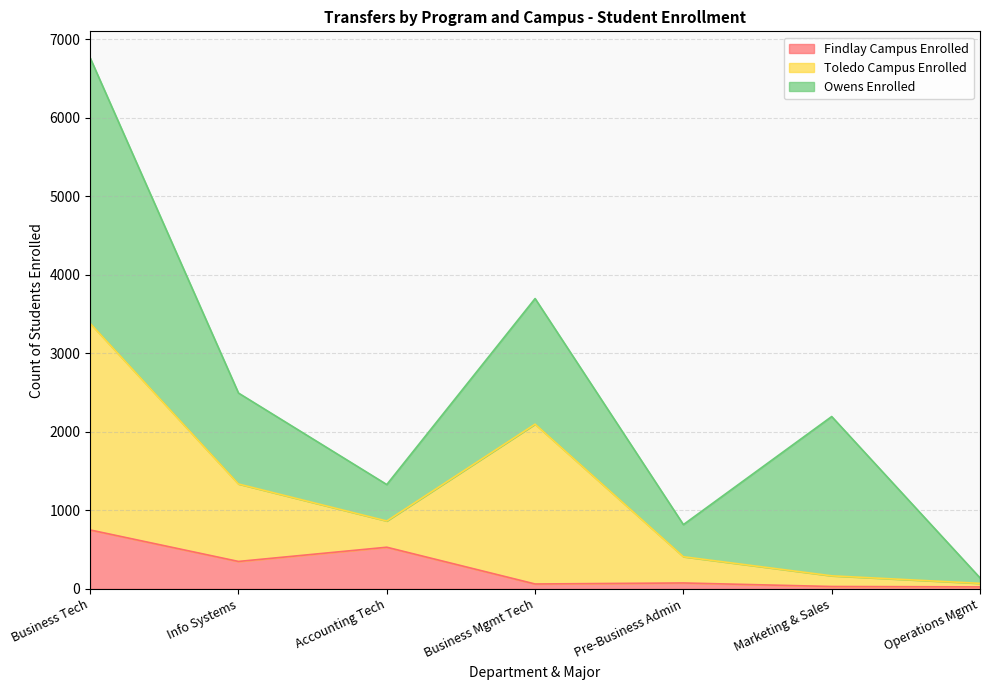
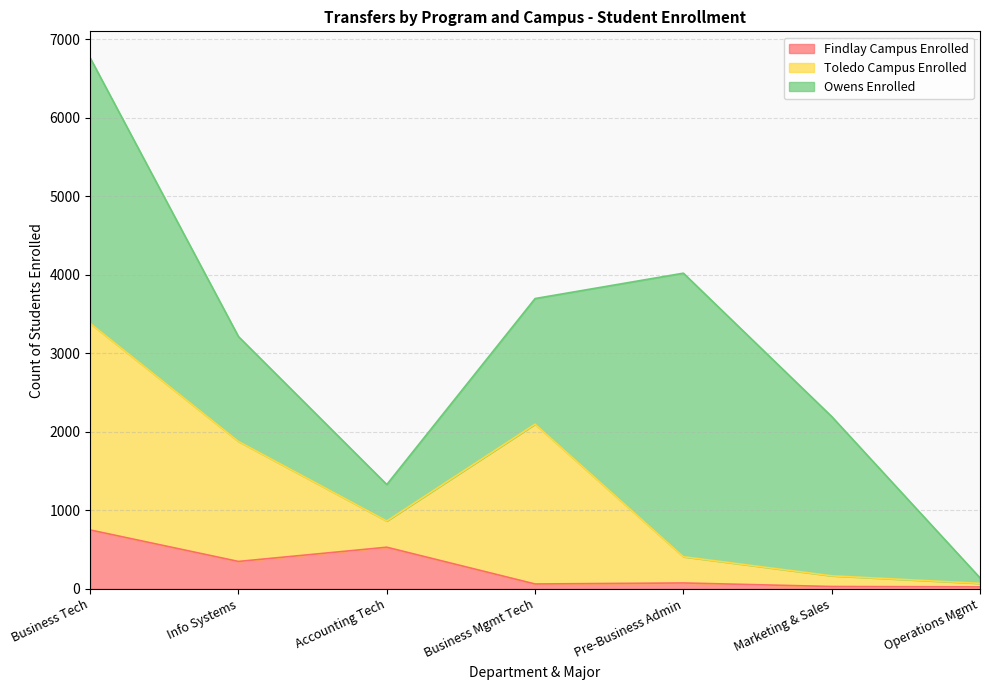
  {
    "Findlay Campus Enrolled": {
      "Business Tech": 800,
      "Info Systems": 300,
      "Accounting Tech": 500,
      "Business Mgmt Tech": 100,
      "Pre-Business Admin": 100,
      "Marketing & Sales": 0,
      "Operations Mgmt": 0
    },
    "Toledo Campus Enrolled": {
      "Business Tech": 2600,
-     "Info Systems": 1000,
+     "Info Systems": 1500,
      "Accounting Tech": 300,
      "Business Mgmt Tech": 2000,
      "Pre-Business Admin": 300,
      "Marketing & Sales": 100,
      "Operations Mgmt": 0
    },
    "Owens Enrolled": {
      "Business Tech": 3400,
-     "Info Systems": 1200,
+     "Info Systems": 1300,
      "Accounting Tech": 500,
      "Business Mgmt Tech": 1600,
-     "Pre-Business Admin": 400,
+     "Pre-Business Admin": 3600,
      "Marketing & Sales": 2000,
      "Operations Mgmt": 100
    }
  }
